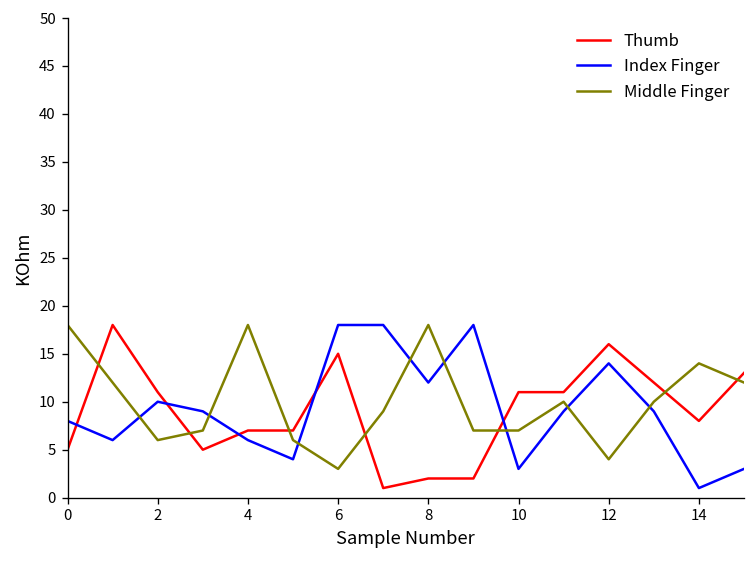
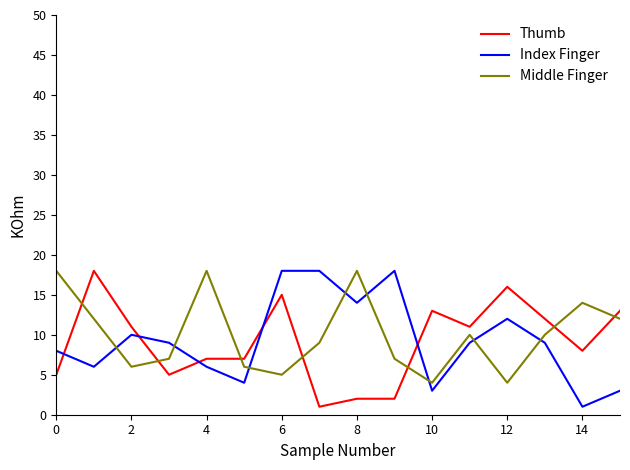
  {
    "Thumb": {
      "0": 5,
      "2": 11,
      "4": 7,
      "6": 15,
      "8": 2,
-     "10": 11,
+     "10": 13,
      "12": 16,
      "14": 8
    },
    "Index Finger": {
      "0": 8,
      "2": 10,
      "4": 6,
      "6": 18,
-     "8": 12,
+     "8": 14,
      "10": 3,
-     "12": 14,
+     "12": 12,
      "14": 1
    },
    "Middle Finger": {
      "0": 18,
      "2": 6,
      "4": 18,
-     "6": 3,
+     "6": 5,
      "8": 18,
-     "10": 7,
+     "10": 4,
      "12": 4,
      "14": 14
    }
  }
